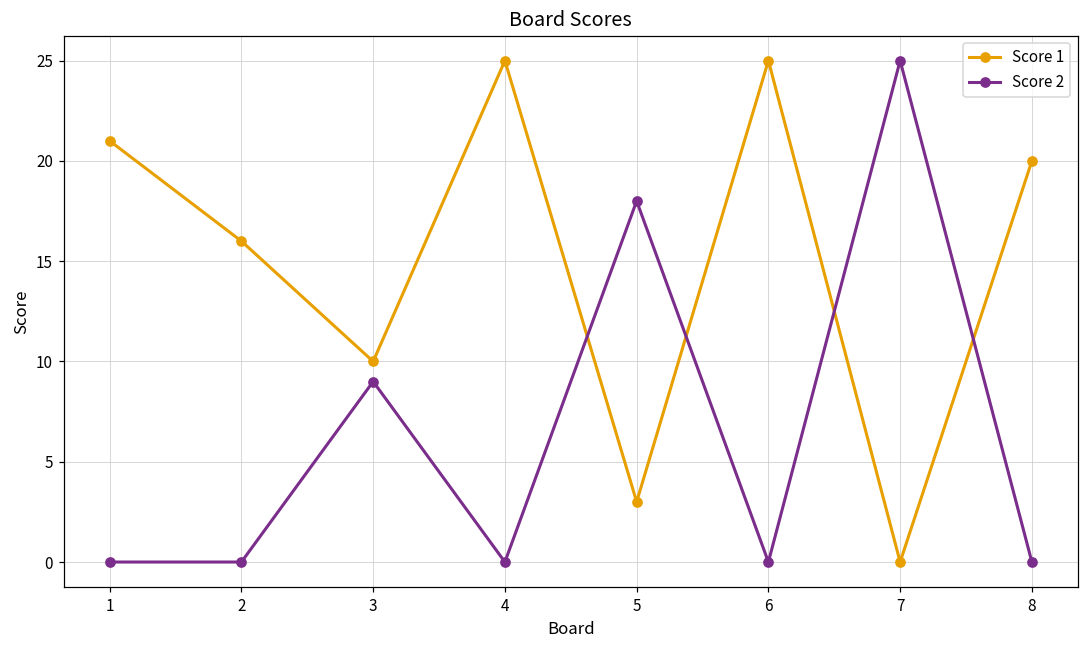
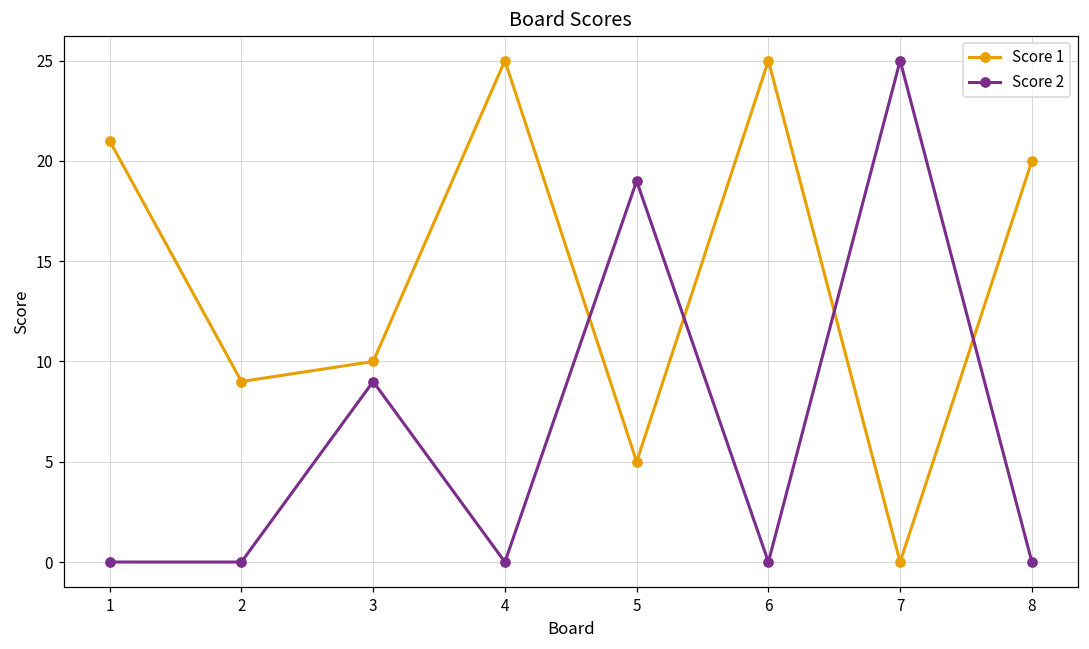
  {
    "Score 1": {
      "1": 21,
-     "2": 16,
+     "2": 9,
      "3": 10,
      "4": 25,
-     "5": 3,
+     "5": 5,
      "6": 25,
      "7": 0,
      "8": 20
    },
    "Score 2": {
      "1": 0,
      "2": 0,
      "3": 9,
      "4": 0,
-     "5": 18,
+     "5": 19,
      "6": 0,
      "7": 25,
      "8": 0
    }
  }
